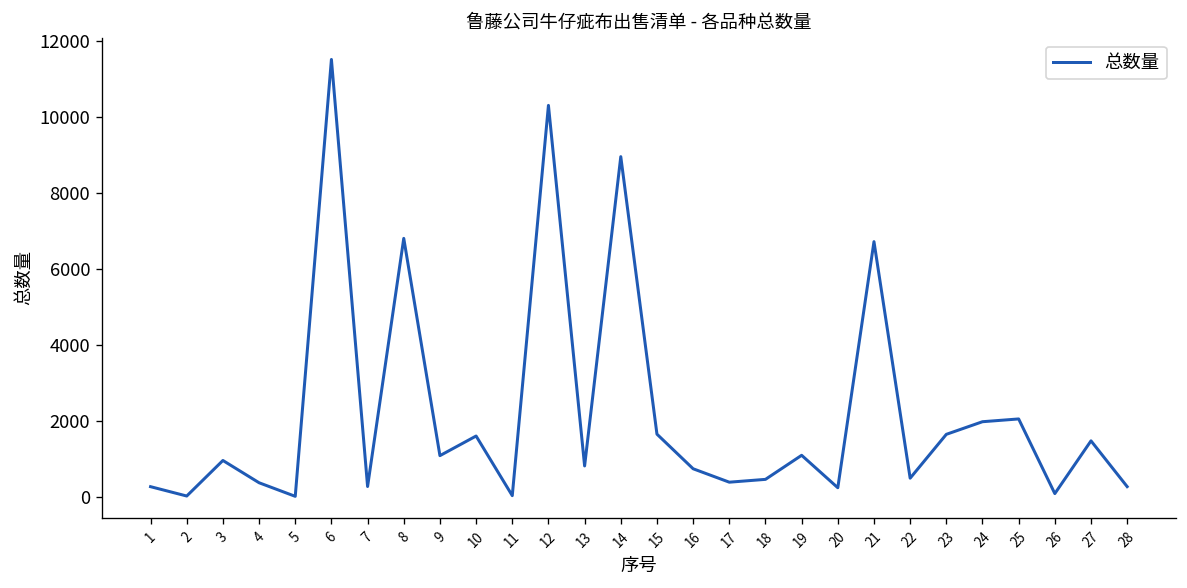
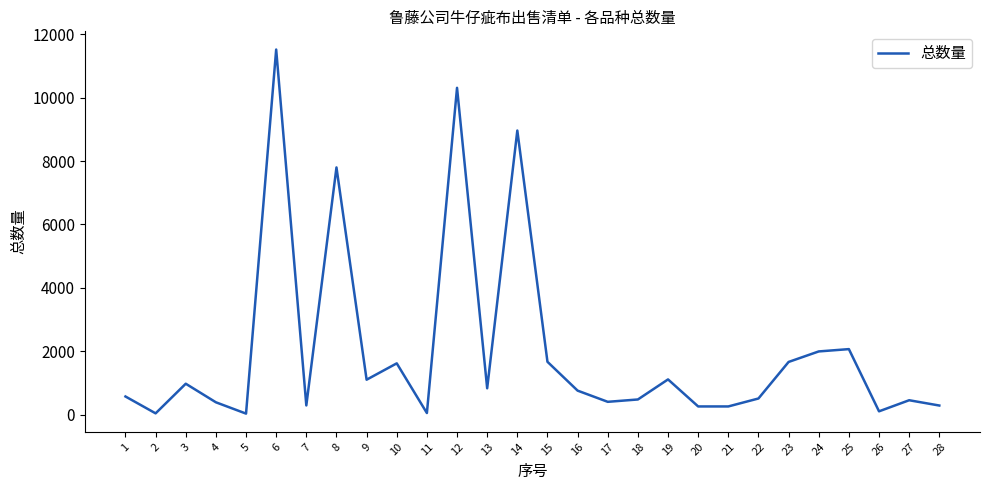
  {
-   "1": 300,
+   "1": 600,
    "2": 0,
    "3": 1000,
    "4": 400,
    "5": 0,
    "6": 11500,
    "7": 300,
-   "8": 6800,
+   "8": 7800,
    "9": 1100,
    "10": 1600,
    "11": 0,
    "12": 10300,
    "13": 800,
    "14": 9000,
    "15": 1700,
    "16": 800,
    "17": 400,
    "18": 500,
    "19": 1100,
    "20": 300,
-   "21": 6700,
+   "21": 300,
    "22": 500,
    "23": 1700,
    "24": 2000,
    "25": 2100,
    "26": 100,
-   "27": 1500,
+   "27": 500,
    "28": 300
  }
